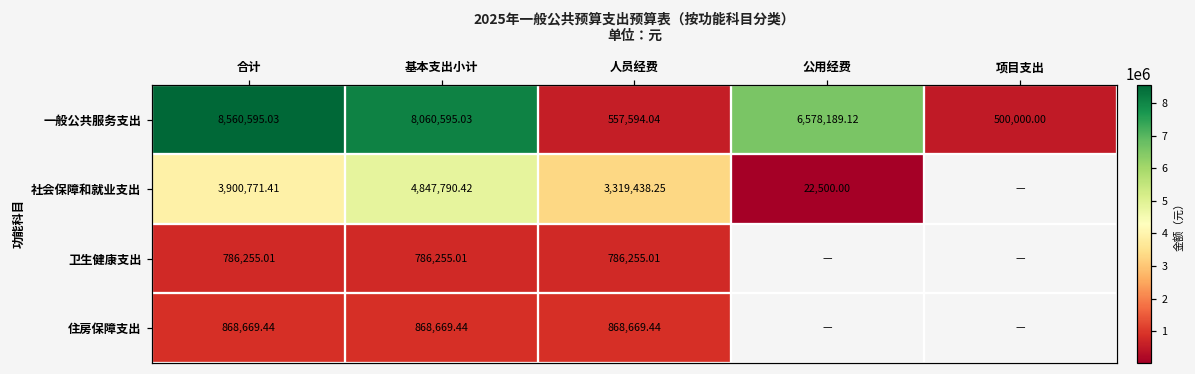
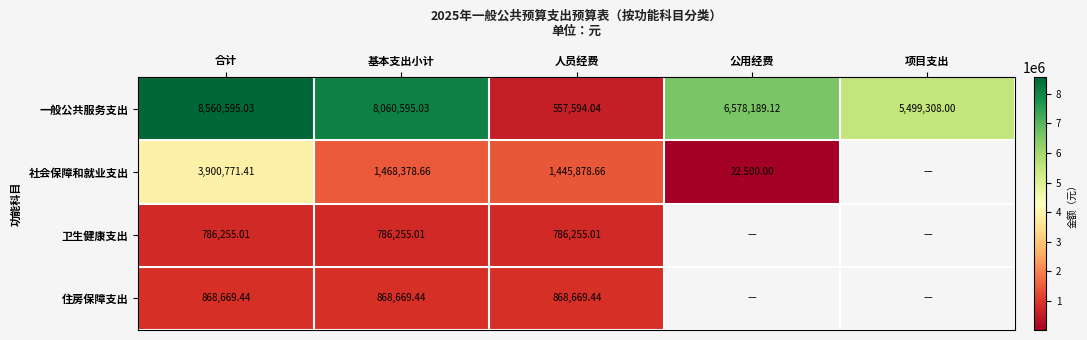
  {
    "一般公共服务支出": {
      "合计": "8,560,595.03",
      "基本支出小计": "8,060,595.03",
      "人员经费": "557,594.04",
      "公用经费": "6,578,189.12",
-     "项目支出": "500,000.00"
+     "项目支出": "5,499,308.00"
    },
    "社会保障和就业支出": {
      "合计": "3,900,771.41",
-     "基本支出小计": "4,847,790.42",
-     "人员经费": "3,319,438.25",
+     "基本支出小计": "1,468,378.66",
+     "人员经费": "1,445,878.66",
      "公用经费": "22,500.00"
    },
    "卫生健康支出": {
      "合计": "786,255.01",
      "基本支出小计": "786,255.01",
      "人员经费": "786,255.01"
    },
    "住房保障支出": {
      "合计": "868,669.44",
      "基本支出小计": "868,669.44",
      "人员经费": "868,669.44"
    }
  }
